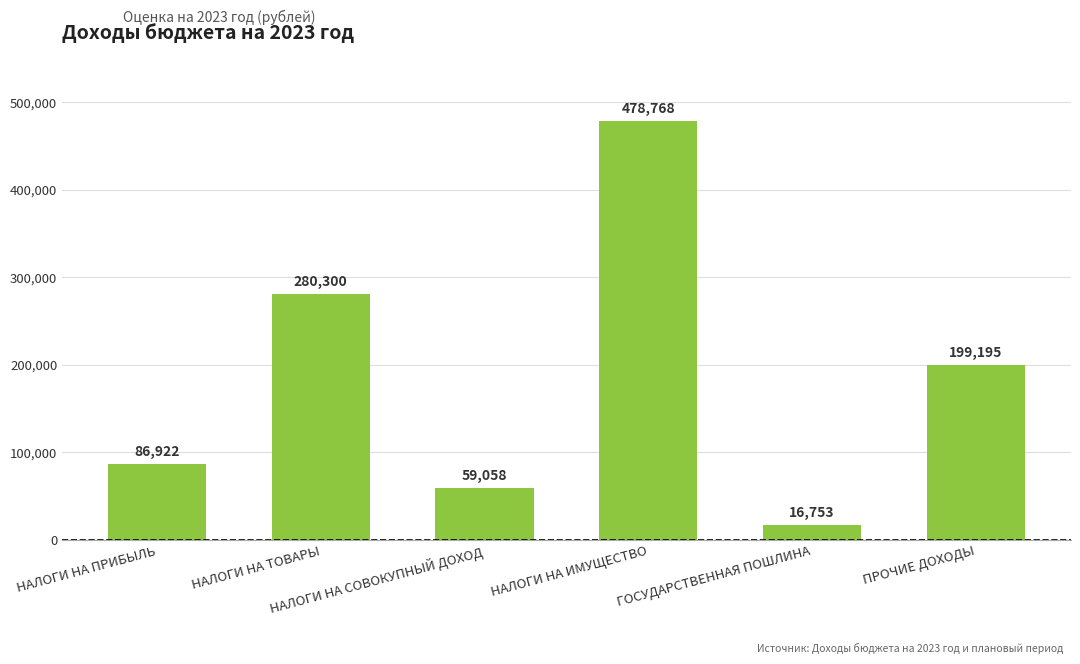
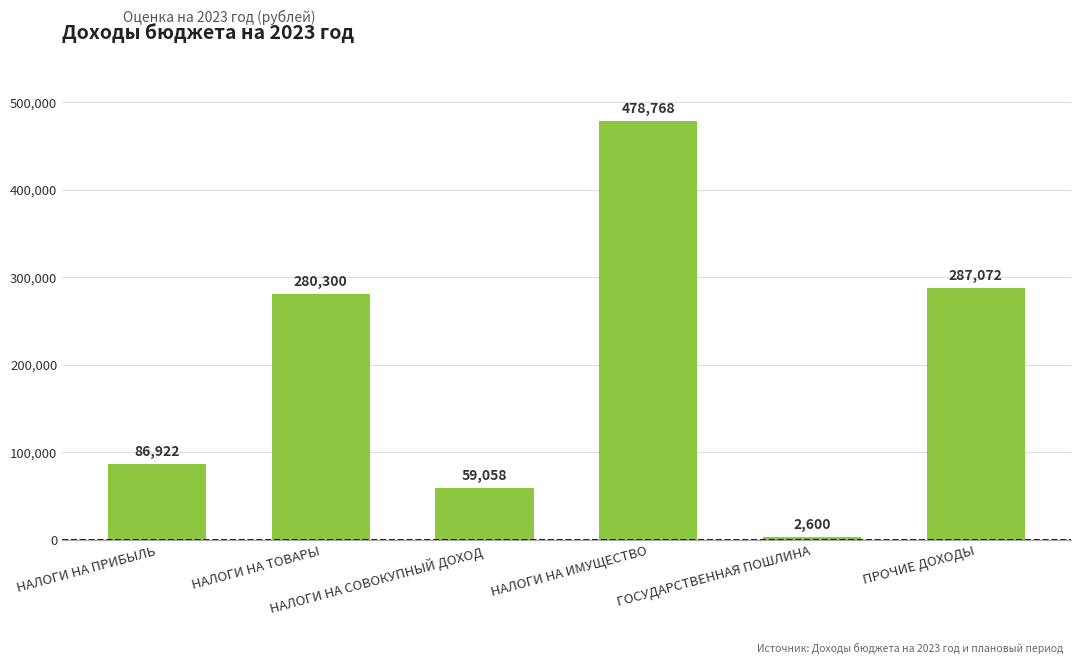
  {
    "НАЛОГИ НА ПРИБЫЛЬ": "86,922",
    "НАЛОГИ НА ТОВАРЫ": "280,300",
    "НАЛОГИ НА СОВОКУПНЫЙ ДОХОД": "59,058",
    "НАЛОГИ НА ИМУЩЕСТВО": "478,768",
-   "ГОСУДАРСТВЕННАЯ ПОШЛИНА": "16,753",
-   "ПРОЧИЕ ДОХОДЫ": "199,195"
+   "ГОСУДАРСТВЕННАЯ ПОШЛИНА": "2,600",
+   "ПРОЧИЕ ДОХОДЫ": "287,072"
  }
